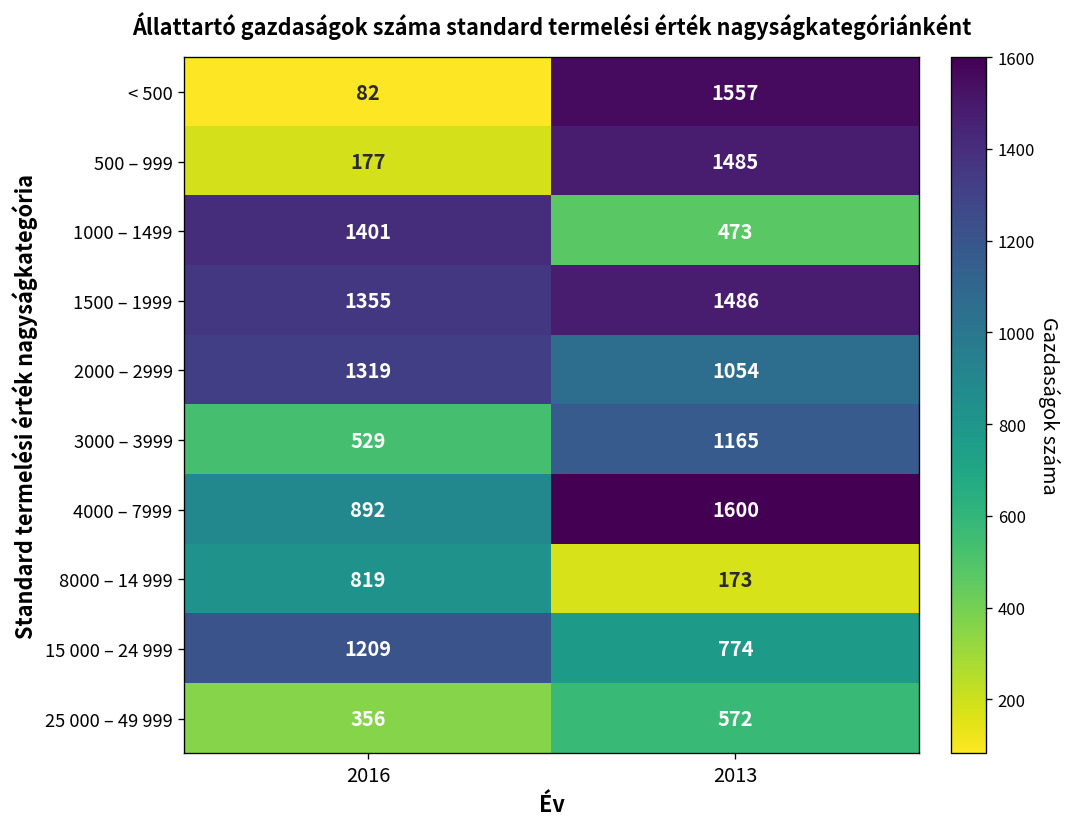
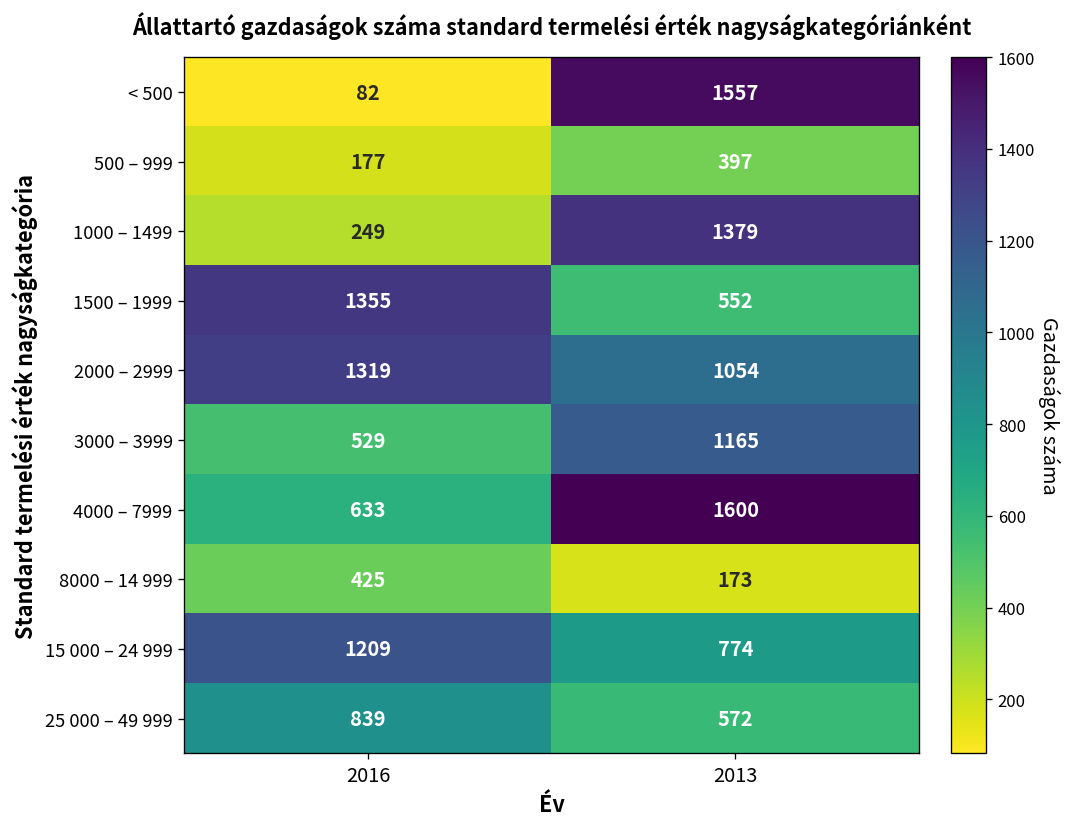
  {
    "< 500": {
      "2016": 82,
      "2013": 1557
    },
    "500 – 999": {
      "2016": 177,
-     "2013": 1485
+     "2013": 397
    },
    "1000 – 1499": {
-     "2016": 1401,
-     "2013": 473
+     "2016": 249,
+     "2013": 1379
    },
    "1500 – 1999": {
      "2016": 1355,
-     "2013": 1486
+     "2013": 552
    },
    "2000 – 2999": {
      "2016": 1319,
      "2013": 1054
    },
    "3000 – 3999": {
      "2016": 529,
      "2013": 1165
    },
    "4000 – 7999": {
-     "2016": 892,
+     "2016": 633,
      "2013": 1600
    },
    "8000 – 14 999": {
-     "2016": 819,
+     "2016": 425,
      "2013": 173
    },
    "15 000 – 24 999": {
      "2016": 1209,
      "2013": 774
    },
    "25 000 – 49 999": {
-     "2016": 356,
+     "2016": 839,
      "2013": 572
    }
  }
